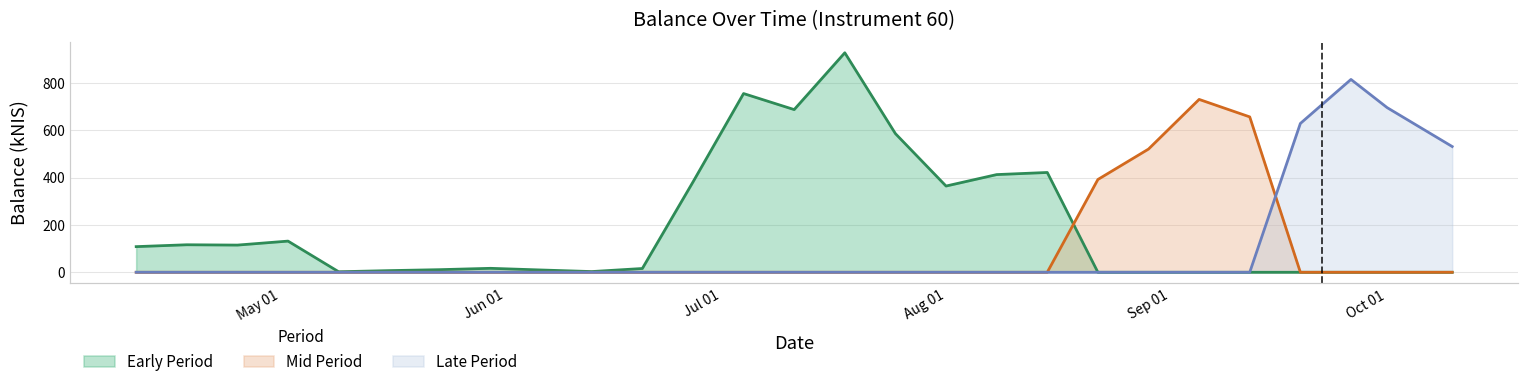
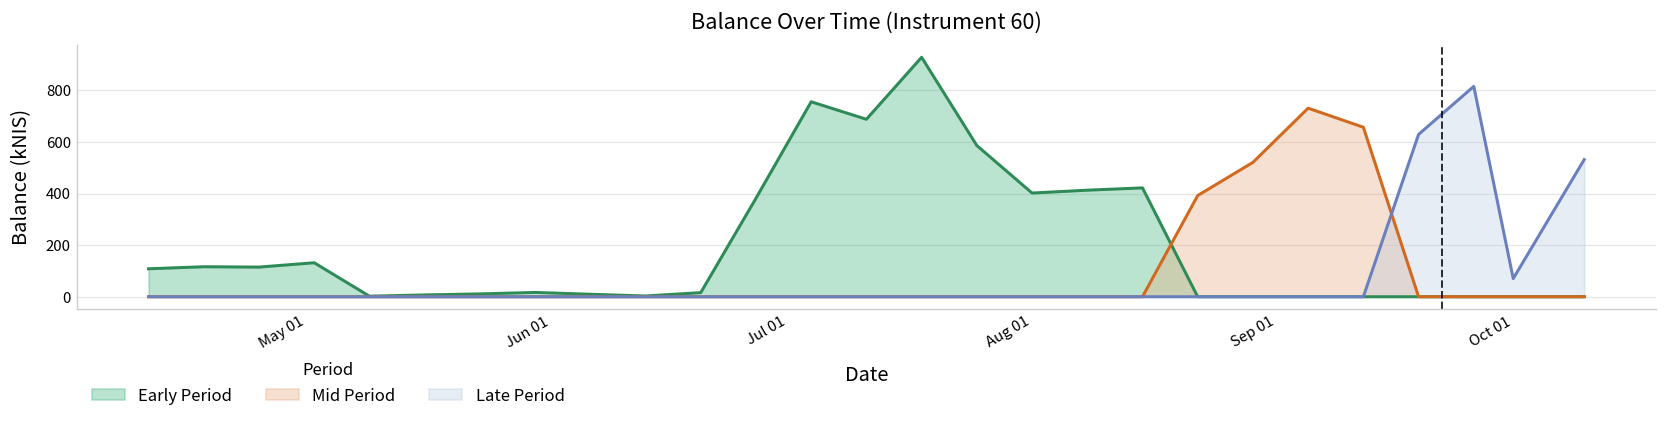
  {
    "Early Period": {
-     "Aug 01": 360
+     "Aug 01": 400
    },
    "Late Period": {
-     "Oct 01": 700
+     "Oct 01": 70
    }
  }
